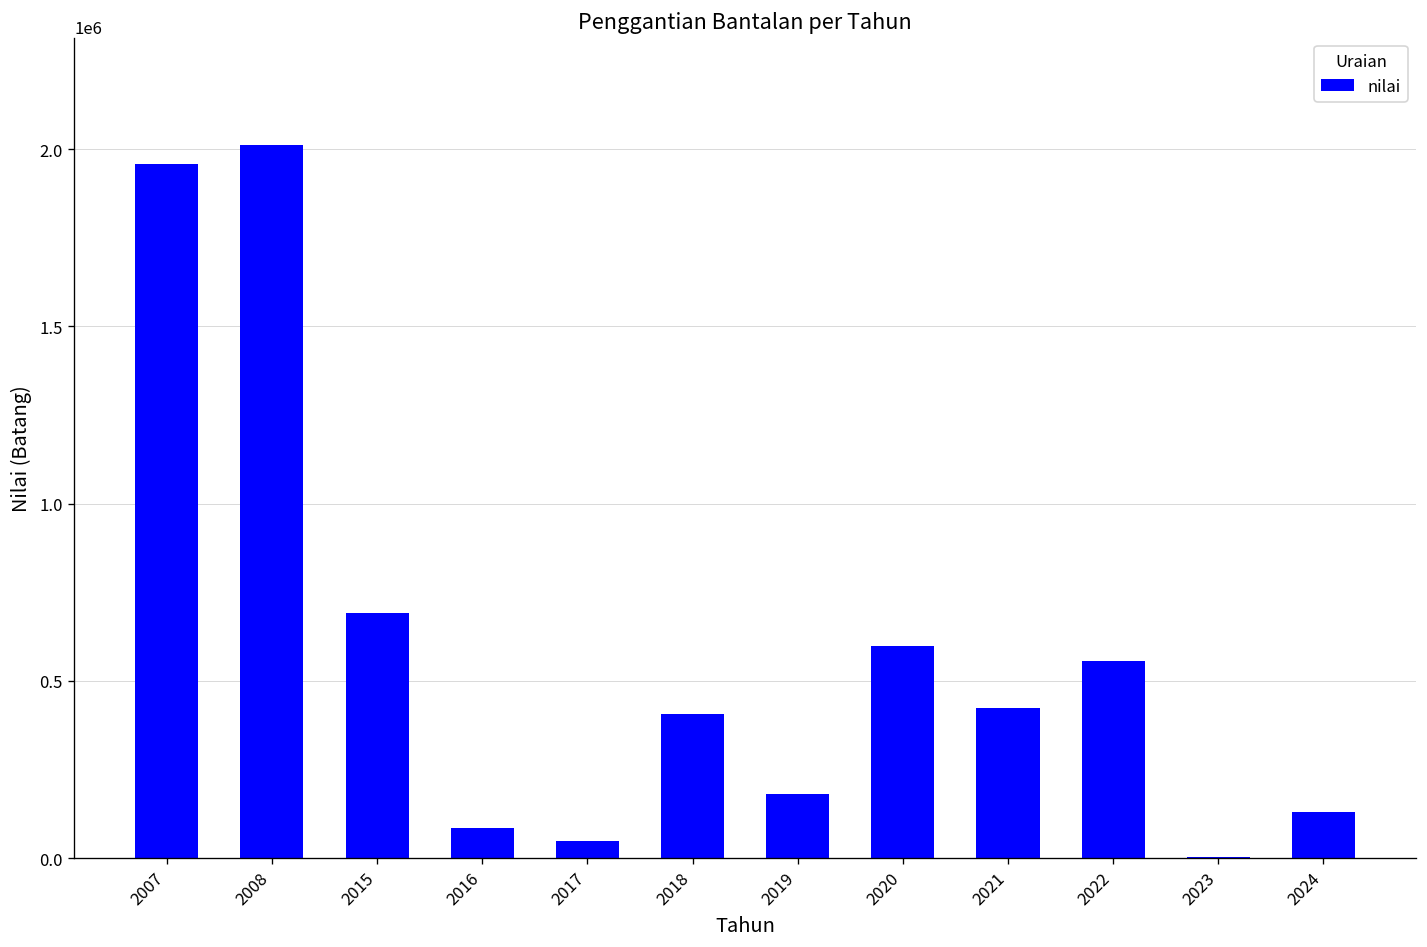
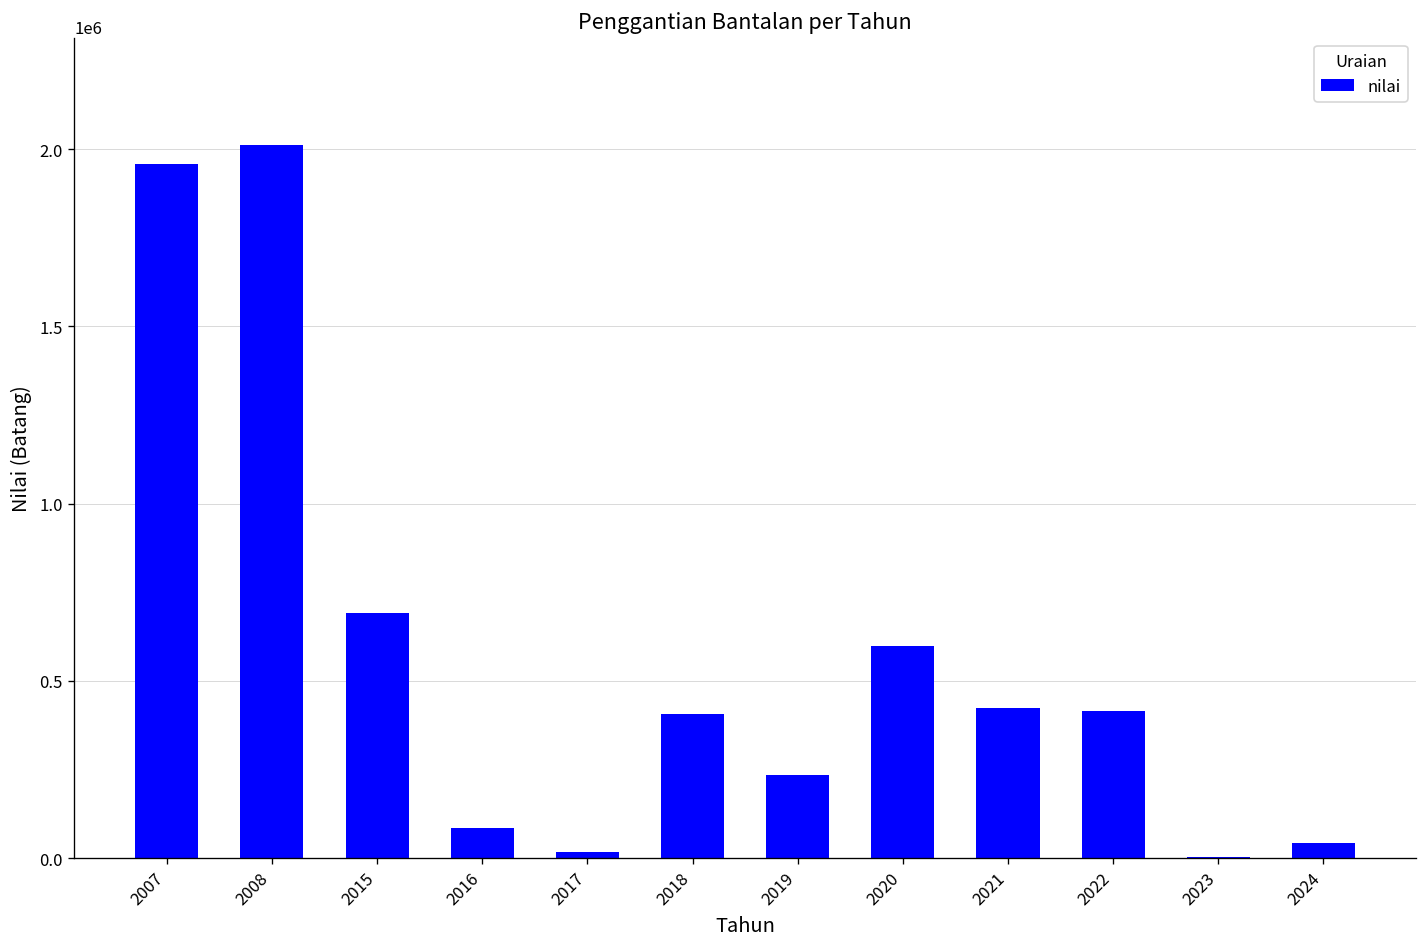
  {
    "2007": 1960000,
    "2008": 2010000,
    "2015": 690000,
    "2016": 90000,
-   "2017": 50000,
+   "2017": 20000,
    "2018": 410000,
-   "2019": 180000,
+   "2019": 230000,
    "2020": 600000,
    "2021": 420000,
-   "2022": 560000,
-   "2024": 130000
+   "2022": 420000,
+   "2024": 40000
  }
